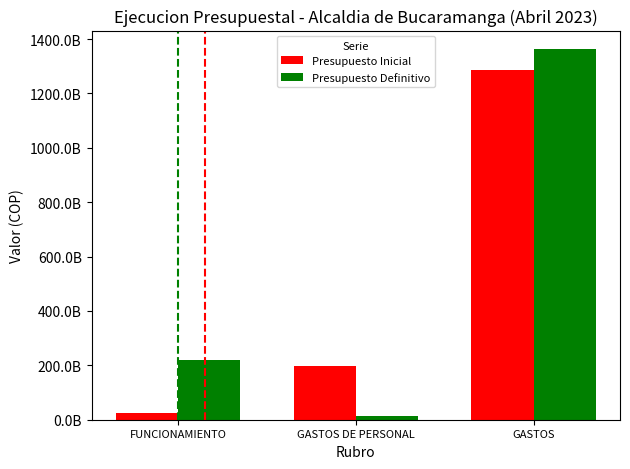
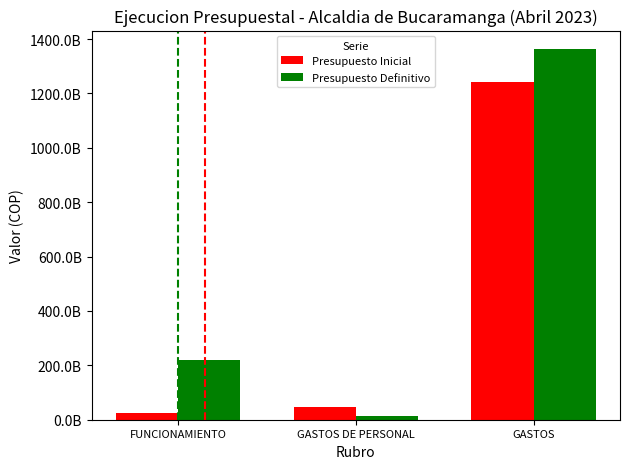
  {
    "Presupuesto Inicial": {
      "FUNCIONAMIENTO": 20000000000,
-     "GASTOS DE PERSONAL": 200000000000,
-     "GASTOS": 1290000000000
+     "GASTOS DE PERSONAL": 50000000000,
+     "GASTOS": 1240000000000
    },
    "Presupuesto Definitivo": {
      "FUNCIONAMIENTO": 220000000000,
      "GASTOS DE PERSONAL": 20000000000,
      "GASTOS": 1360000000000
    }
  }
